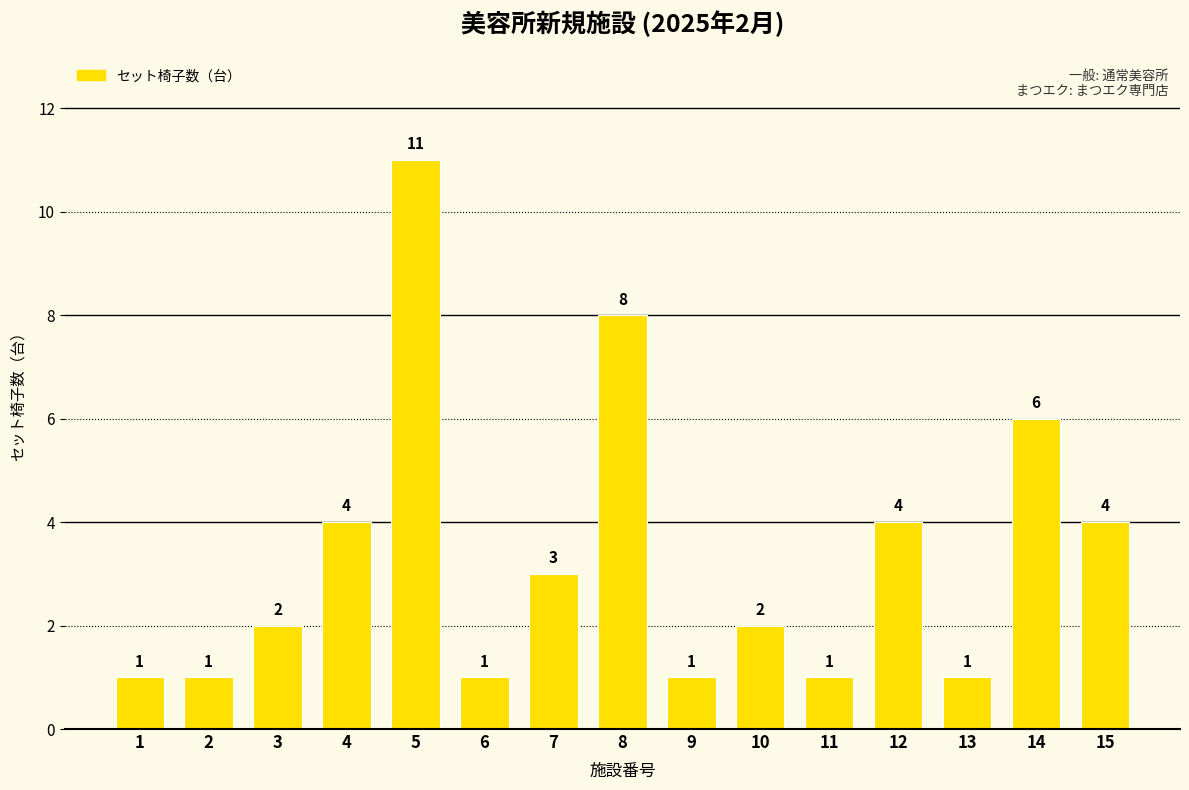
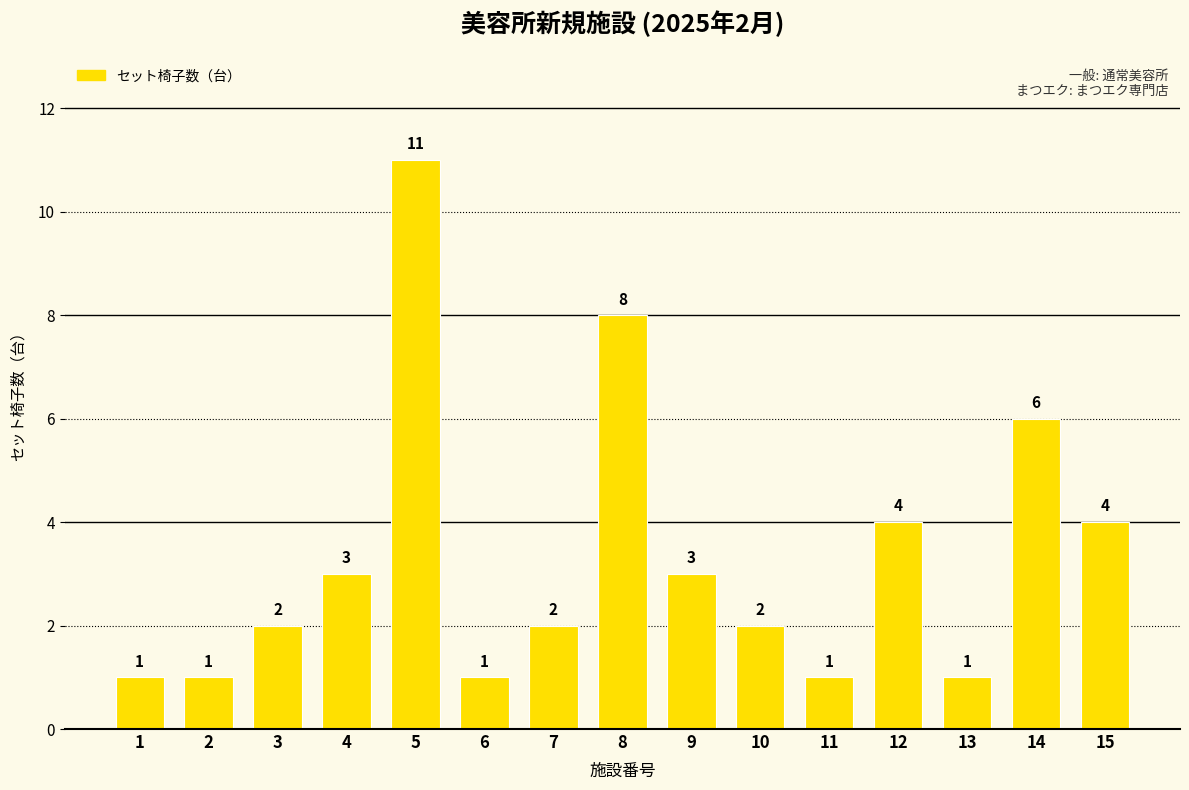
  {
    "1": 1,
    "2": 1,
    "3": 2,
-   "4": 4,
+   "4": 3,
    "5": 11,
    "6": 1,
-   "7": 3,
+   "7": 2,
    "8": 8,
-   "9": 1,
+   "9": 3,
    "10": 2,
    "11": 1,
    "12": 4,
    "13": 1,
    "14": 6,
    "15": 4
  }
